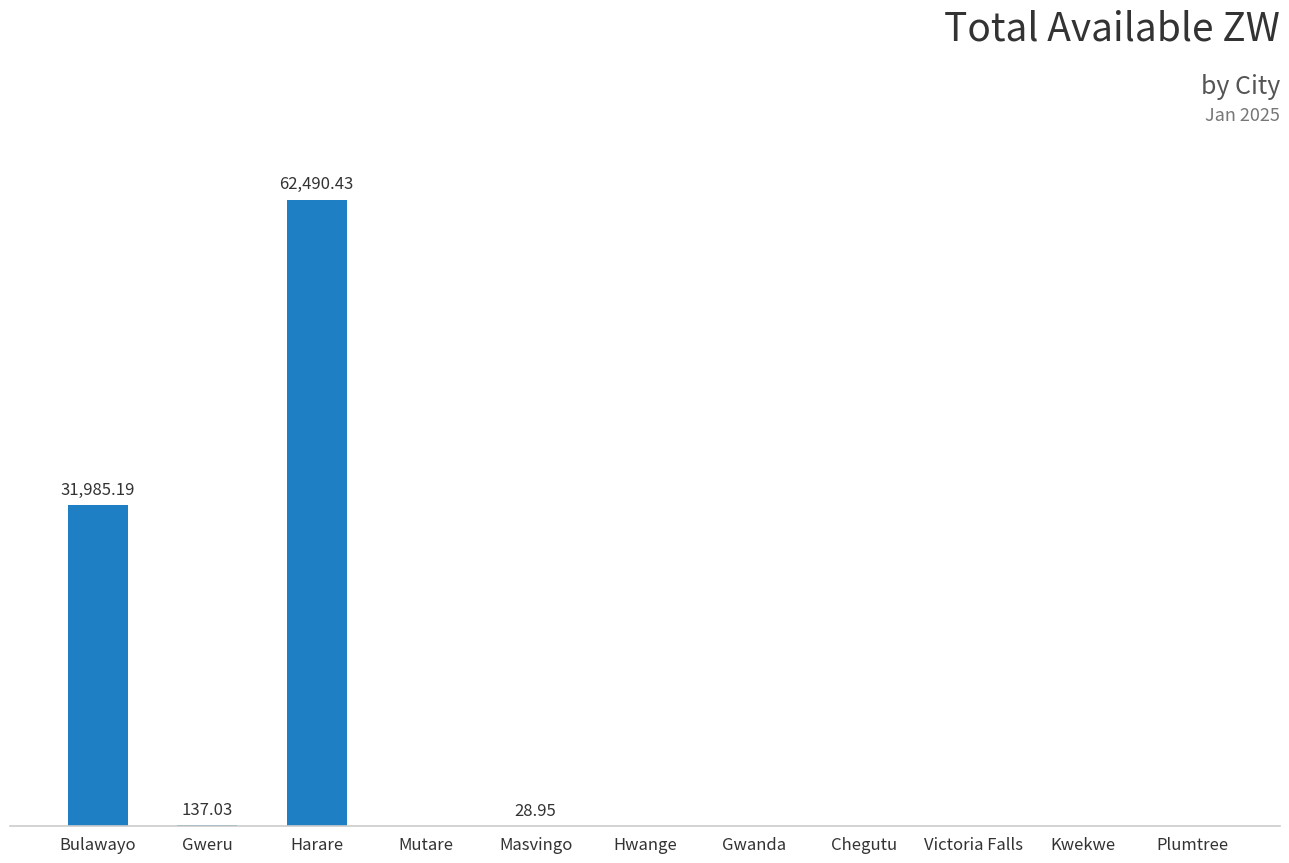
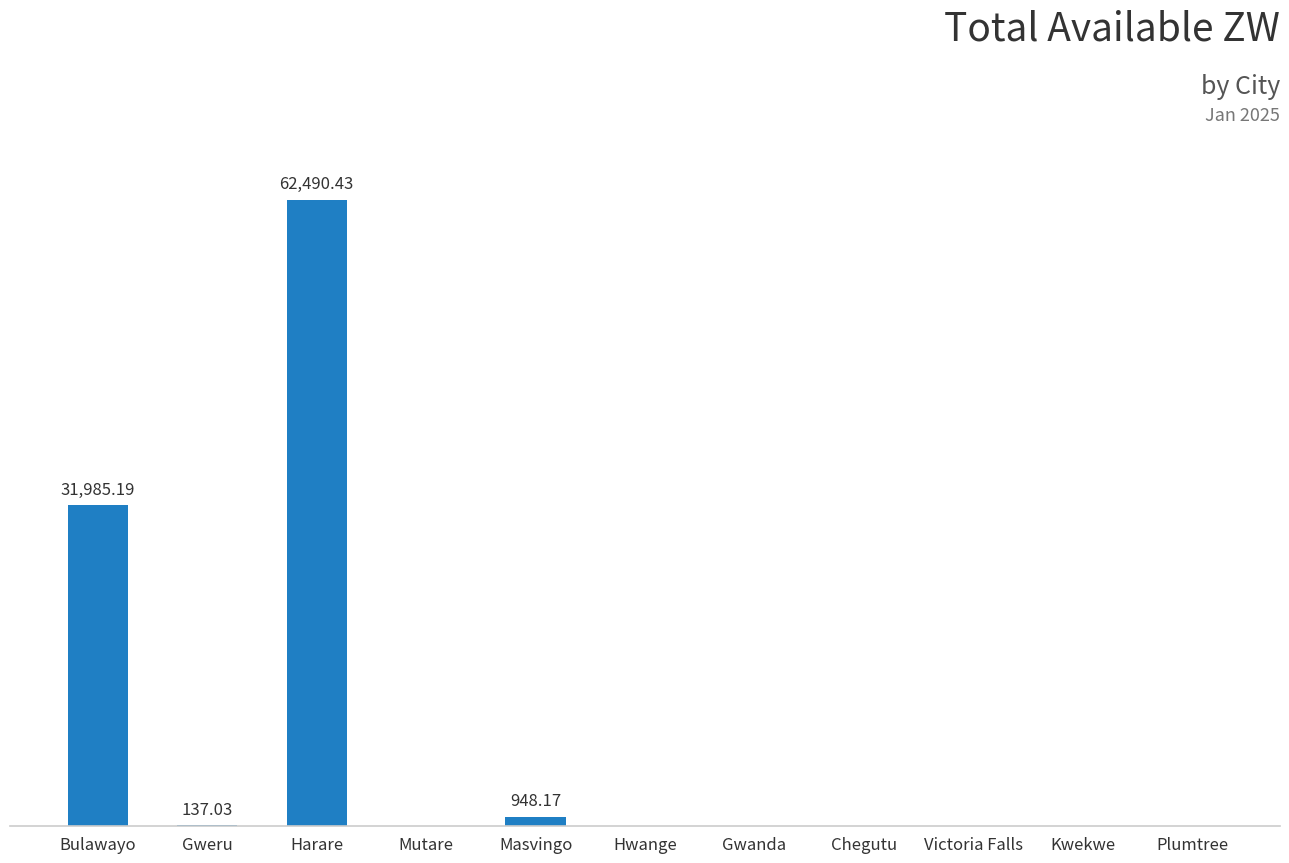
  {
    "Bulawayo": "31,985.19",
    "Gweru": "137.03",
    "Harare": "62,490.43",
-   "Masvingo": "28.95"
+   "Masvingo": "948.17"
  }
